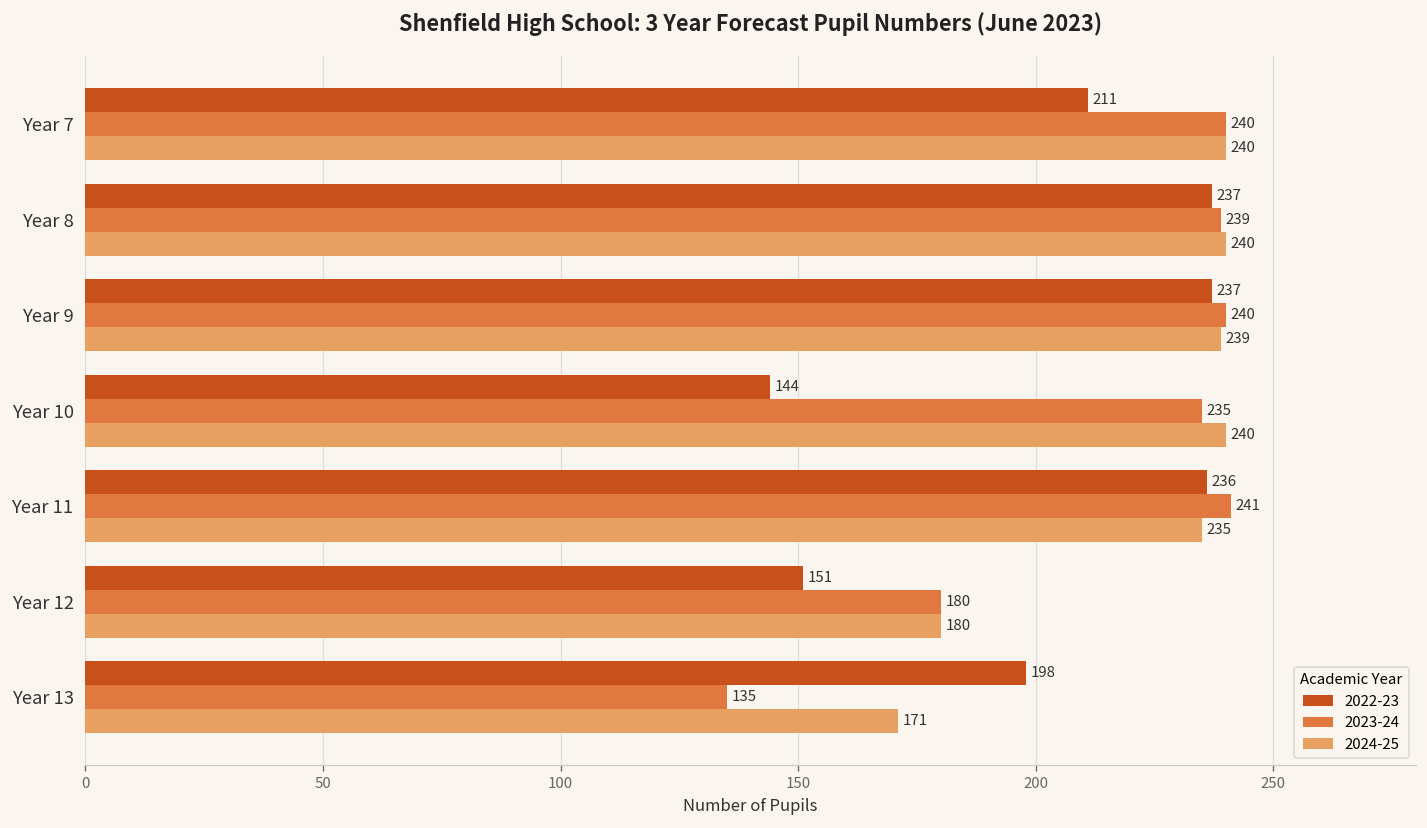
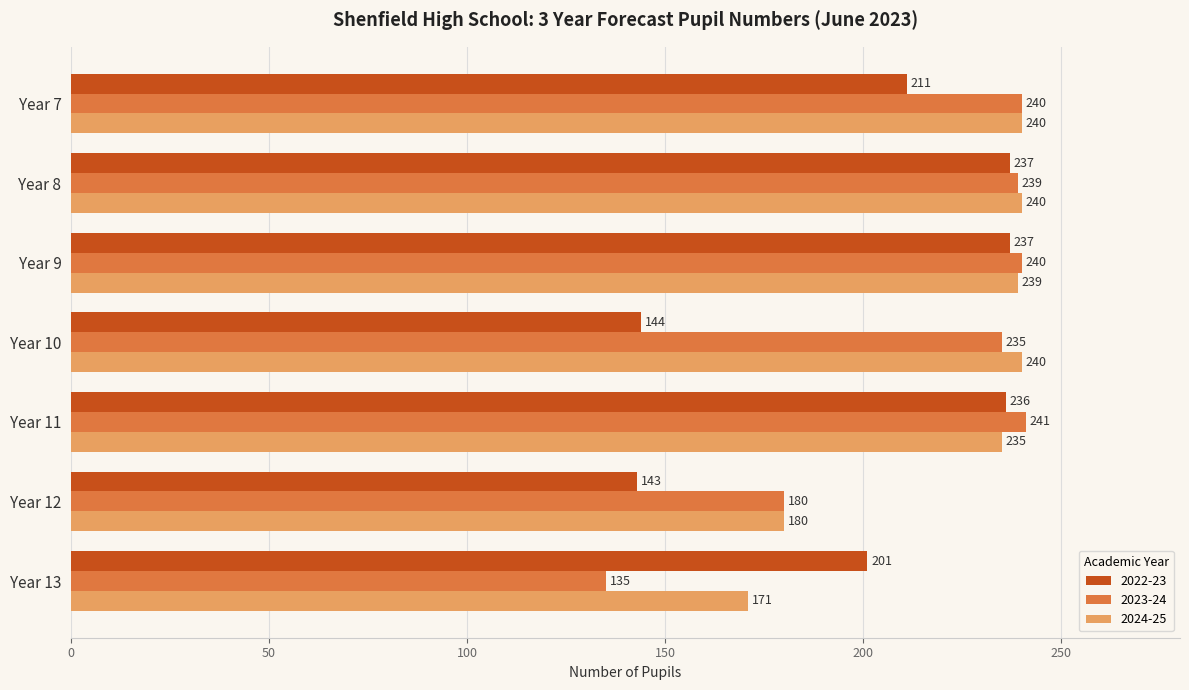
  {
    "2022-23": {
      "Year 7": 211,
      "Year 8": 237,
      "Year 9": 237,
      "Year 10": 144,
      "Year 11": 236,
-     "Year 12": 151,
-     "Year 13": 198
+     "Year 12": 143,
+     "Year 13": 201
    }
  }
